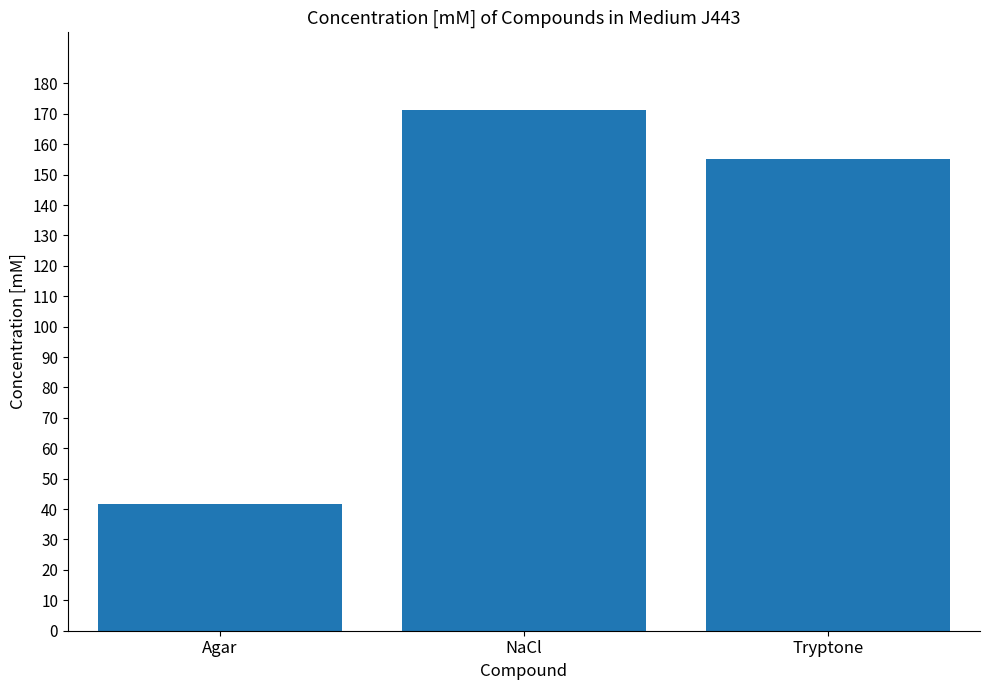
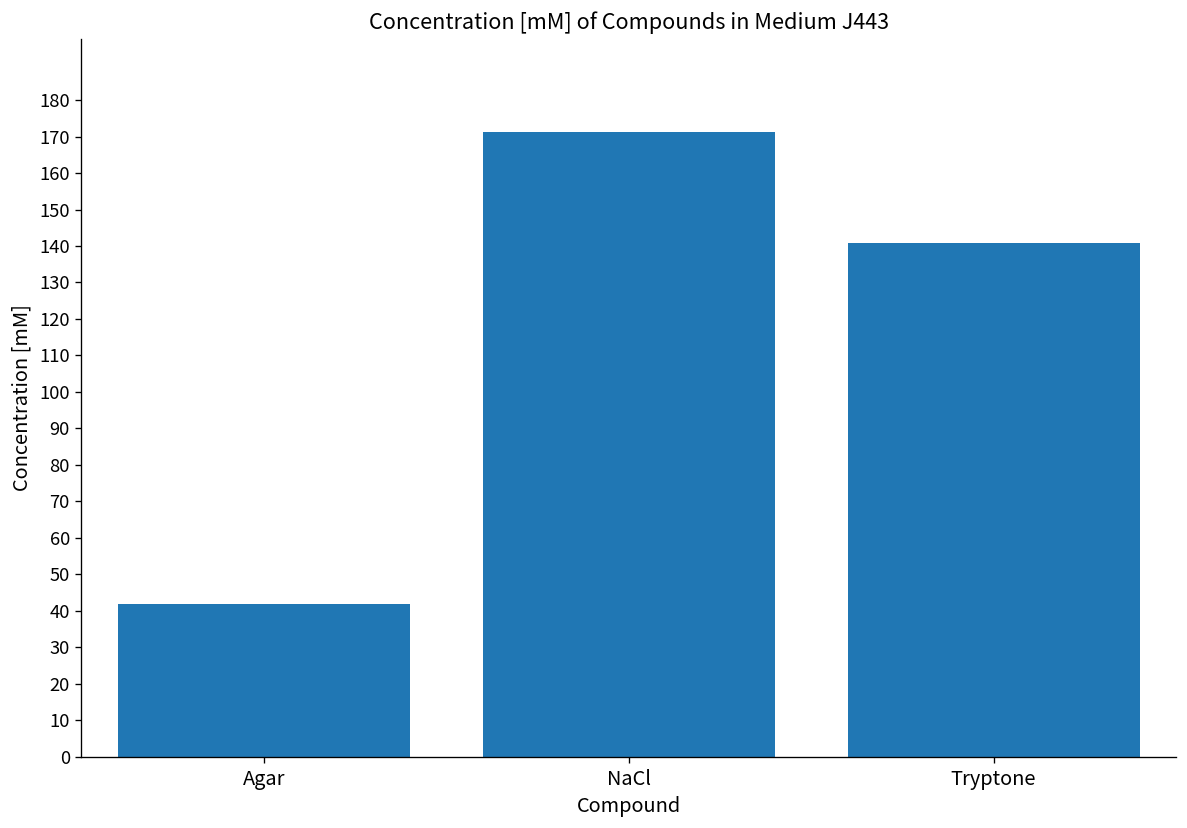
  {
    "Agar": 42,
    "NaCl": 171,
-   "Tryptone": 155
+   "Tryptone": 141
  }
